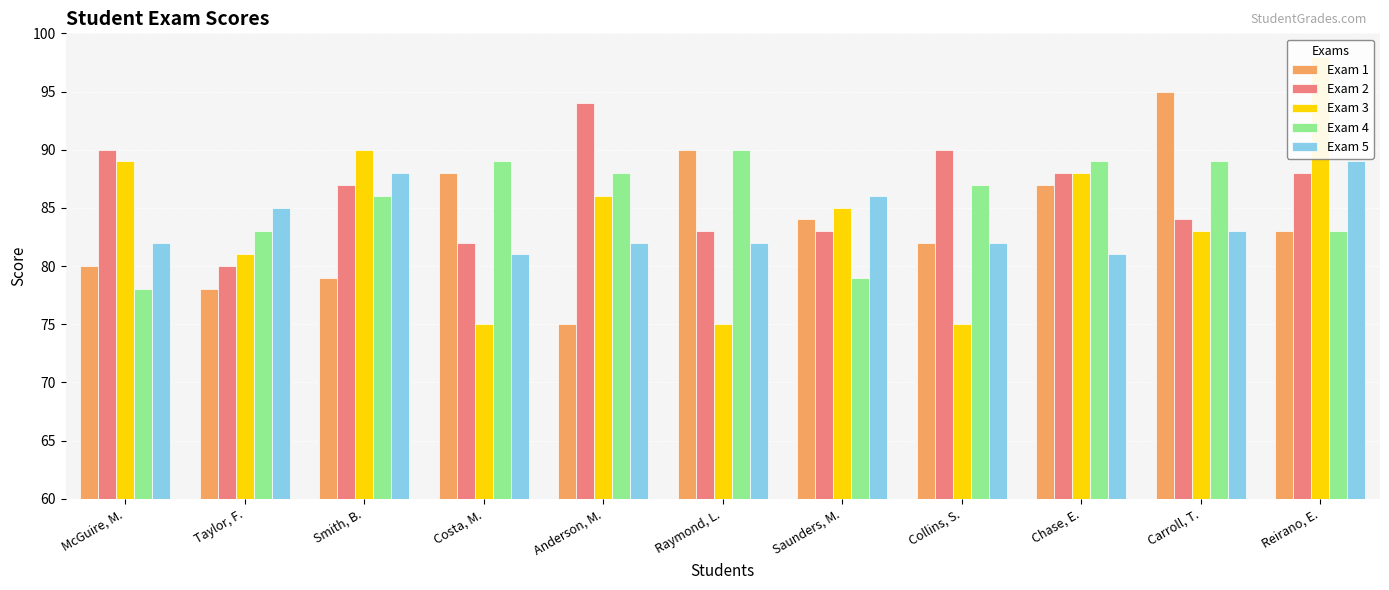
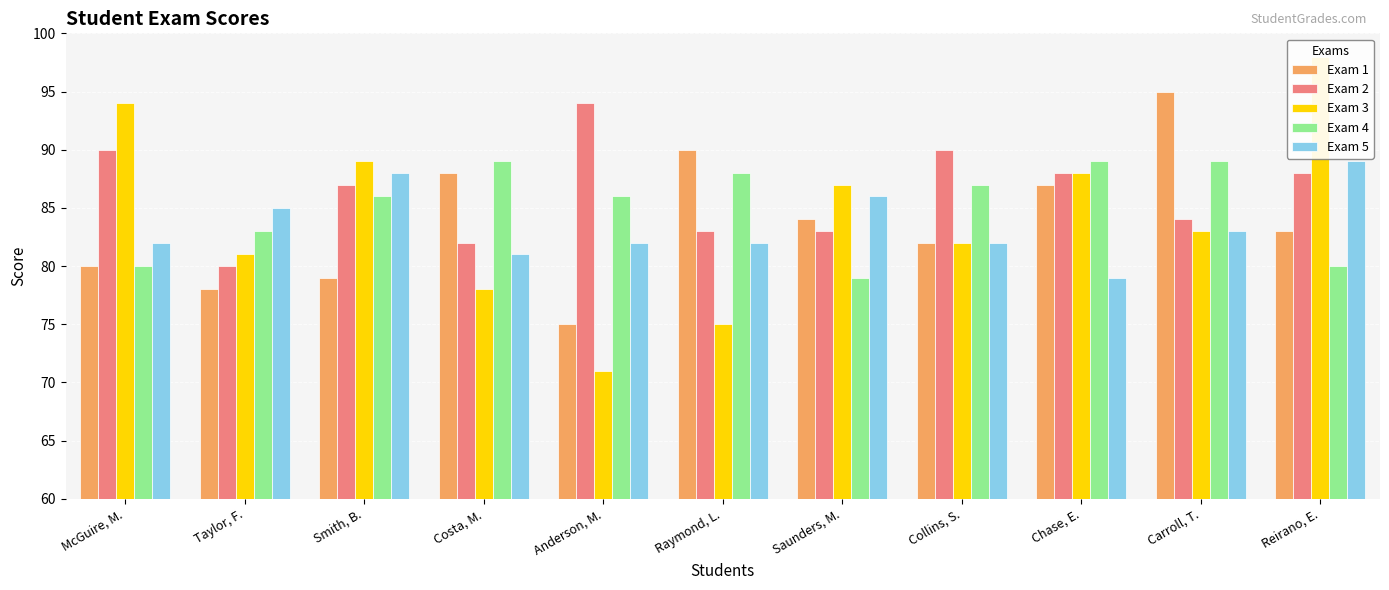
  {
    "Exam 3": {
-     "McGuire, M.": 89,
+     "McGuire, M.": 94,
      "Taylor, F.": 81,
-     "Smith, B.": 90,
-     "Costa, M.": 75,
-     "Anderson, M.": 86,
+     "Smith, B.": 89,
+     "Costa, M.": 78,
+     "Anderson, M.": 71,
      "Raymond, L.": 75,
-     "Saunders, M.": 85,
-     "Collins, S.": 75,
+     "Saunders, M.": 87,
+     "Collins, S.": 82,
      "Chase, E.": 88,
      "Carroll, T.": 83
    },
    "Exam 4": {
-     "McGuire, M.": 78,
+     "McGuire, M.": 80,
      "Taylor, F.": 83,
      "Smith, B.": 86,
      "Costa, M.": 89,
-     "Anderson, M.": 88,
-     "Raymond, L.": 90,
+     "Anderson, M.": 86,
+     "Raymond, L.": 88,
      "Saunders, M.": 79,
      "Collins, S.": 87,
      "Chase, E.": 89,
      "Carroll, T.": 89,
-     "Reirano, E.": 83
+     "Reirano, E.": 80
    },
    "Exam 5": {
      "McGuire, M.": 82,
      "Taylor, F.": 85,
      "Smith, B.": 88,
      "Costa, M.": 81,
      "Anderson, M.": 82,
      "Raymond, L.": 82,
      "Saunders, M.": 86,
      "Collins, S.": 82,
-     "Chase, E.": 81,
+     "Chase, E.": 79,
      "Carroll, T.": 83,
      "Reirano, E.": 89
    }
  }
